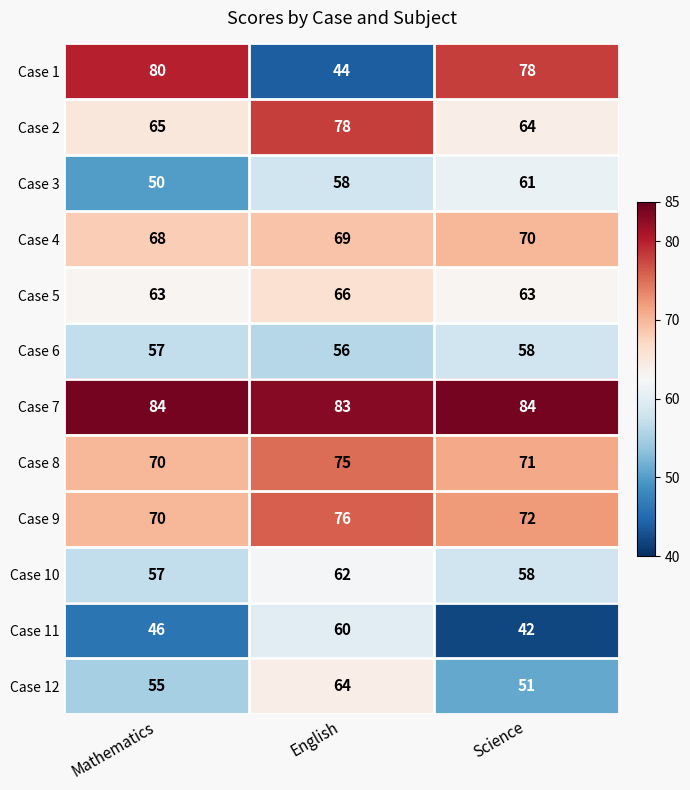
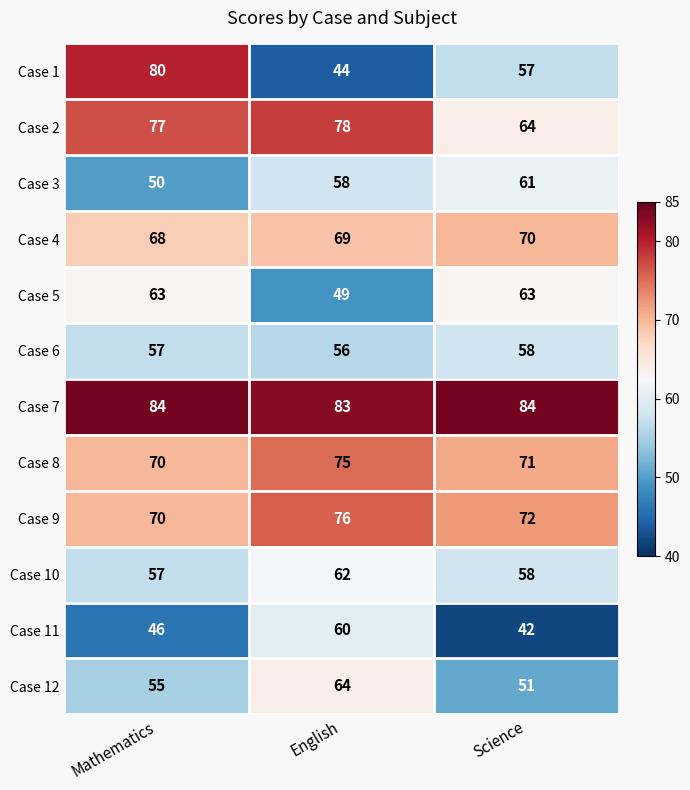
  {
    "Case 1": {
      "Mathematics": 80,
      "English": 44,
-     "Science": 78
+     "Science": 57
    },
    "Case 2": {
-     "Mathematics": 65,
+     "Mathematics": 77,
      "English": 78,
      "Science": 64
    },
    "Case 3": {
      "Mathematics": 50,
      "English": 58,
      "Science": 61
    },
    "Case 4": {
      "Mathematics": 68,
      "English": 69,
      "Science": 70
    },
    "Case 5": {
      "Mathematics": 63,
-     "English": 66,
+     "English": 49,
      "Science": 63
    },
    "Case 6": {
      "Mathematics": 57,
      "English": 56,
      "Science": 58
    },
    "Case 7": {
      "Mathematics": 84,
      "English": 83,
      "Science": 84
    },
    "Case 8": {
      "Mathematics": 70,
      "English": 75,
      "Science": 71
    },
    "Case 9": {
      "Mathematics": 70,
      "English": 76,
      "Science": 72
    },
    "Case 10": {
      "Mathematics": 57,
      "English": 62,
      "Science": 58
    },
    "Case 11": {
      "Mathematics": 46,
      "English": 60,
      "Science": 42
    },
    "Case 12": {
      "Mathematics": 55,
      "English": 64,
      "Science": 51
    }
  }
